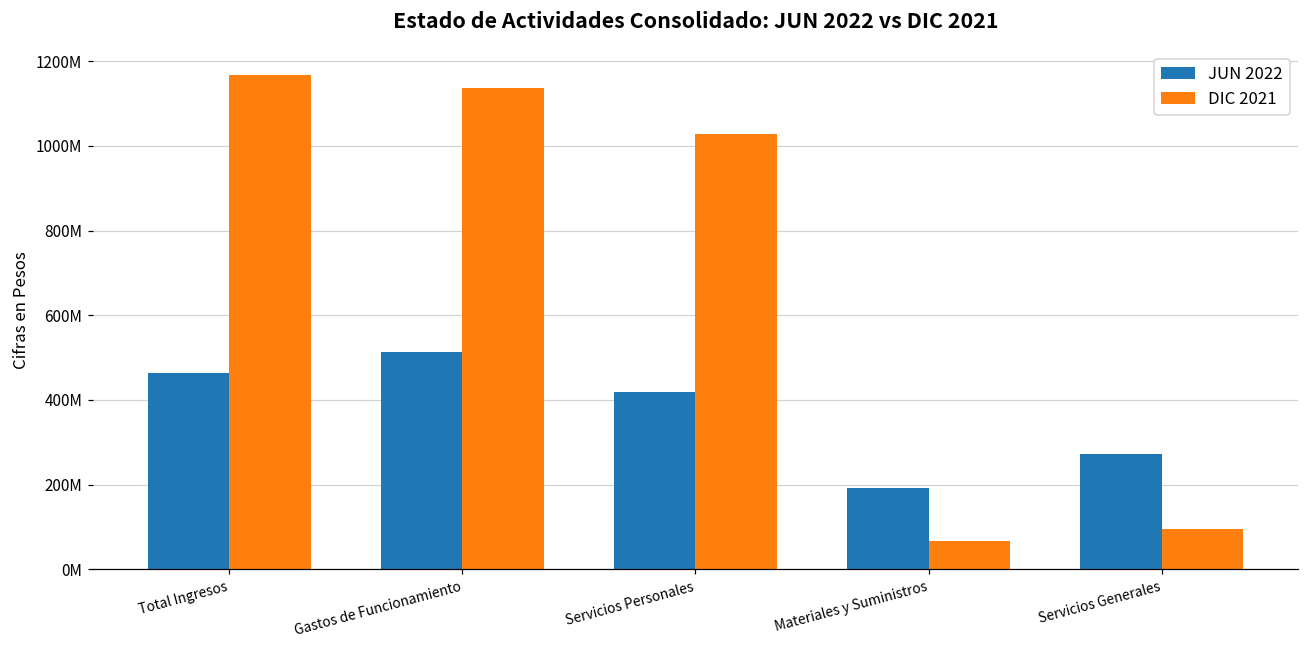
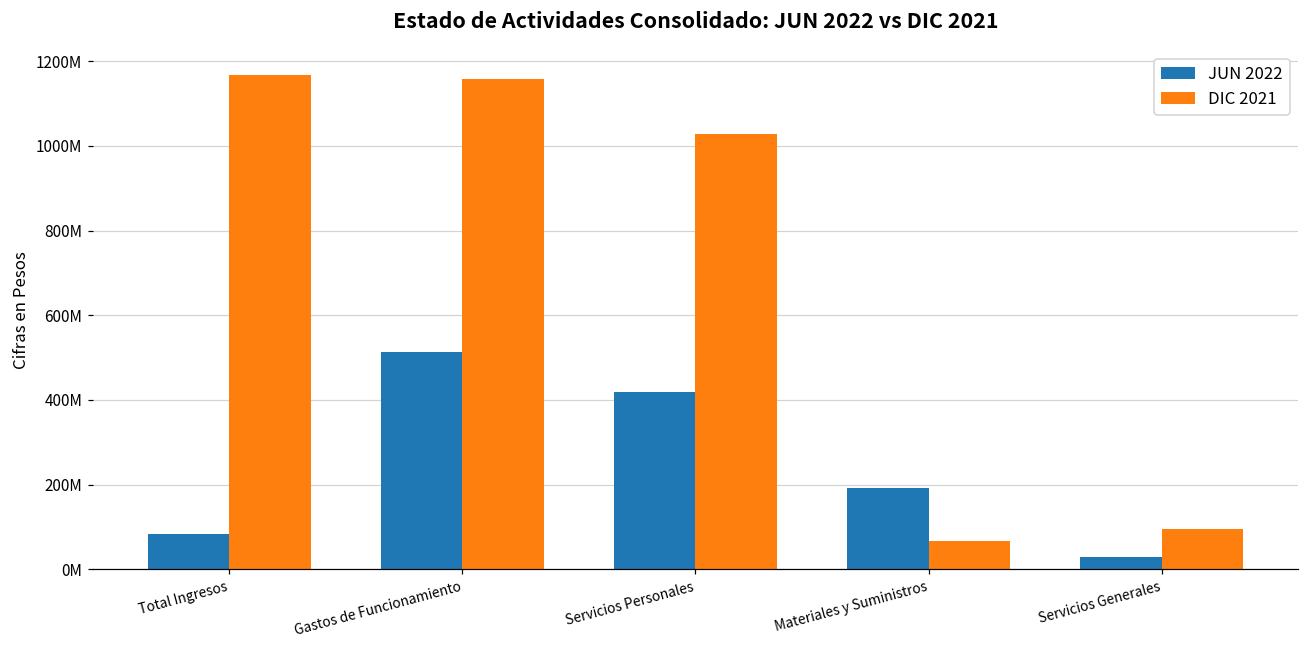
  {
    "JUN 2022": {
-     "Total Ingresos": 460000000,
+     "Total Ingresos": 80000000,
      "Gastos de Funcionamiento": 510000000,
      "Servicios Personales": 420000000,
      "Materiales y Suministros": 190000000,
-     "Servicios Generales": 270000000
+     "Servicios Generales": 30000000
    },
    "DIC 2021": {
      "Total Ingresos": 1170000000,
-     "Gastos de Funcionamiento": 1140000000,
+     "Gastos de Funcionamiento": 1160000000,
      "Servicios Personales": 1030000000,
      "Materiales y Suministros": 70000000,
      "Servicios Generales": 100000000
    }
  }
